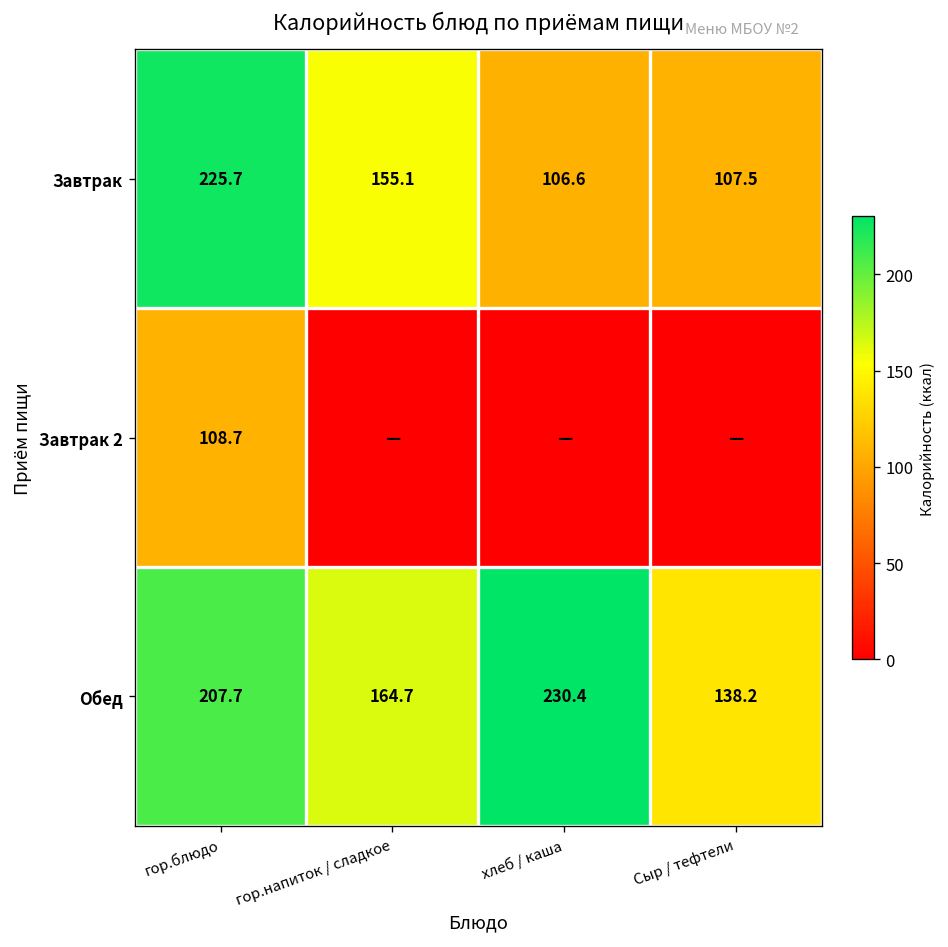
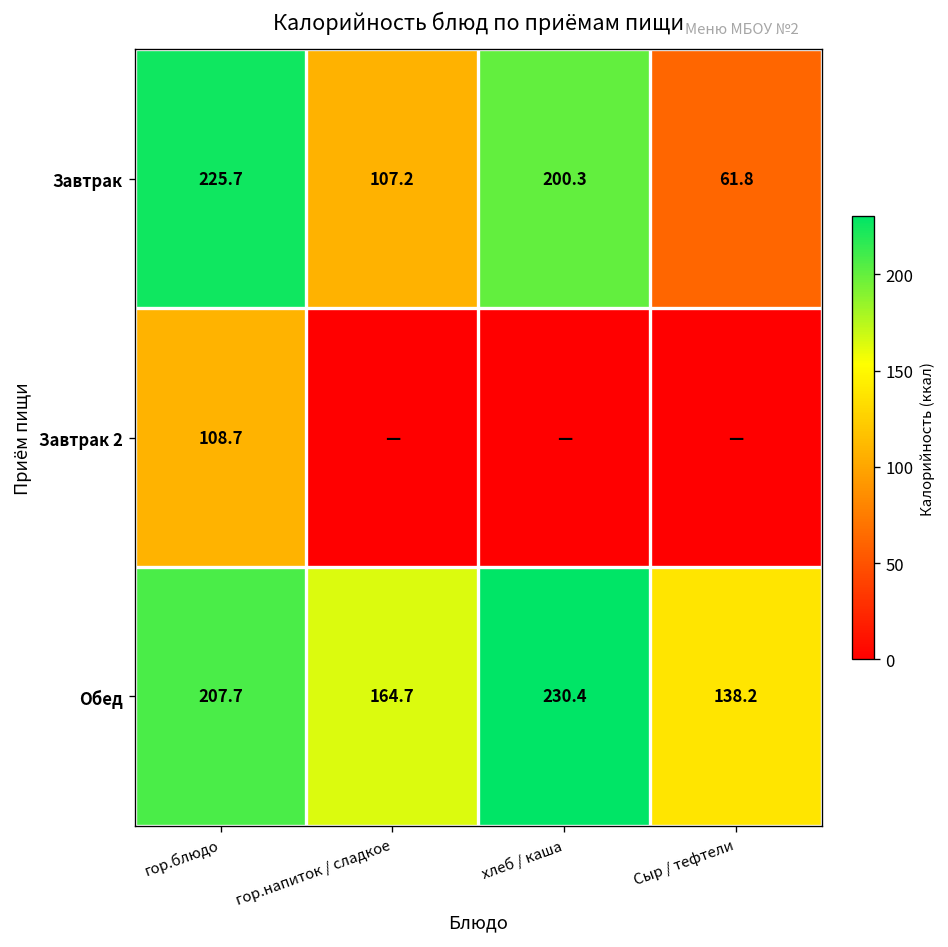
  {
    "Завтрак": {
      "гор.блюдо": 225.7,
-     "гор.напиток / сладкое": 155.1,
-     "хлеб / каша": 106.6,
-     "Сыр / тефтели": 107.5
+     "гор.напиток / сладкое": 107.2,
+     "хлеб / каша": 200.3,
+     "Сыр / тефтели": 61.8
    },
    "Завтрак 2": {
      "гор.блюдо": 108.7
    },
    "Обед": {
      "гор.блюдо": 207.7,
      "гор.напиток / сладкое": 164.7,
      "хлеб / каша": 230.4,
      "Сыр / тефтели": 138.2
    }
  }
